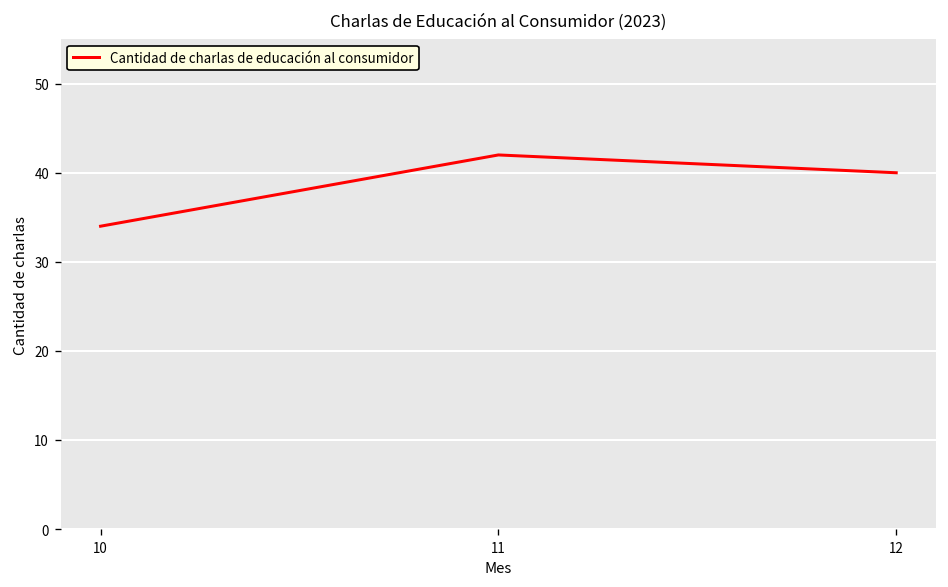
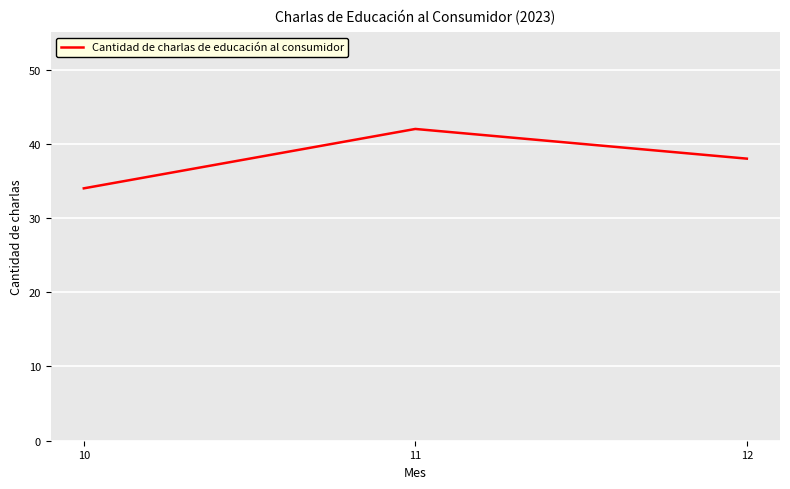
  {
    "10": 34,
    "11": 42,
-   "12": 40
+   "12": 38
  }
